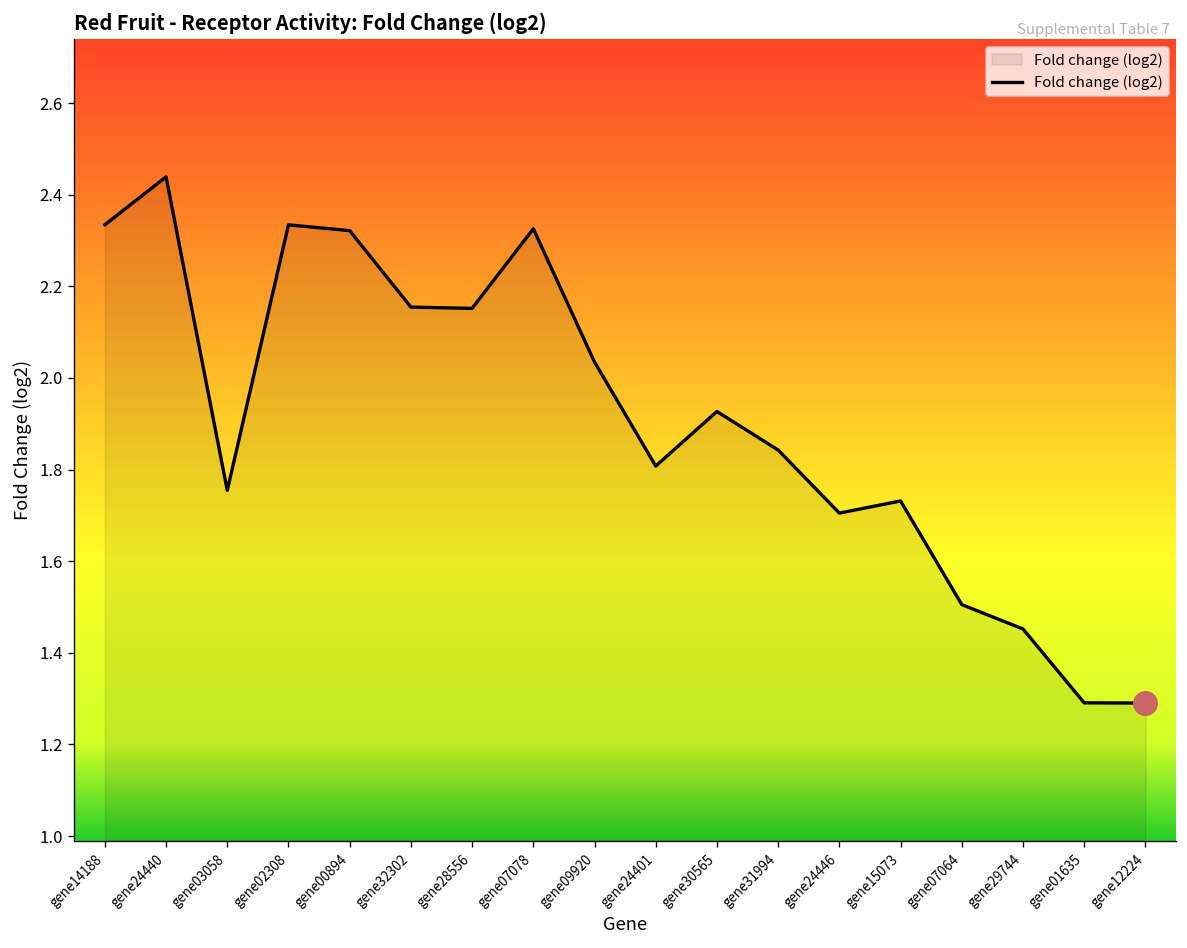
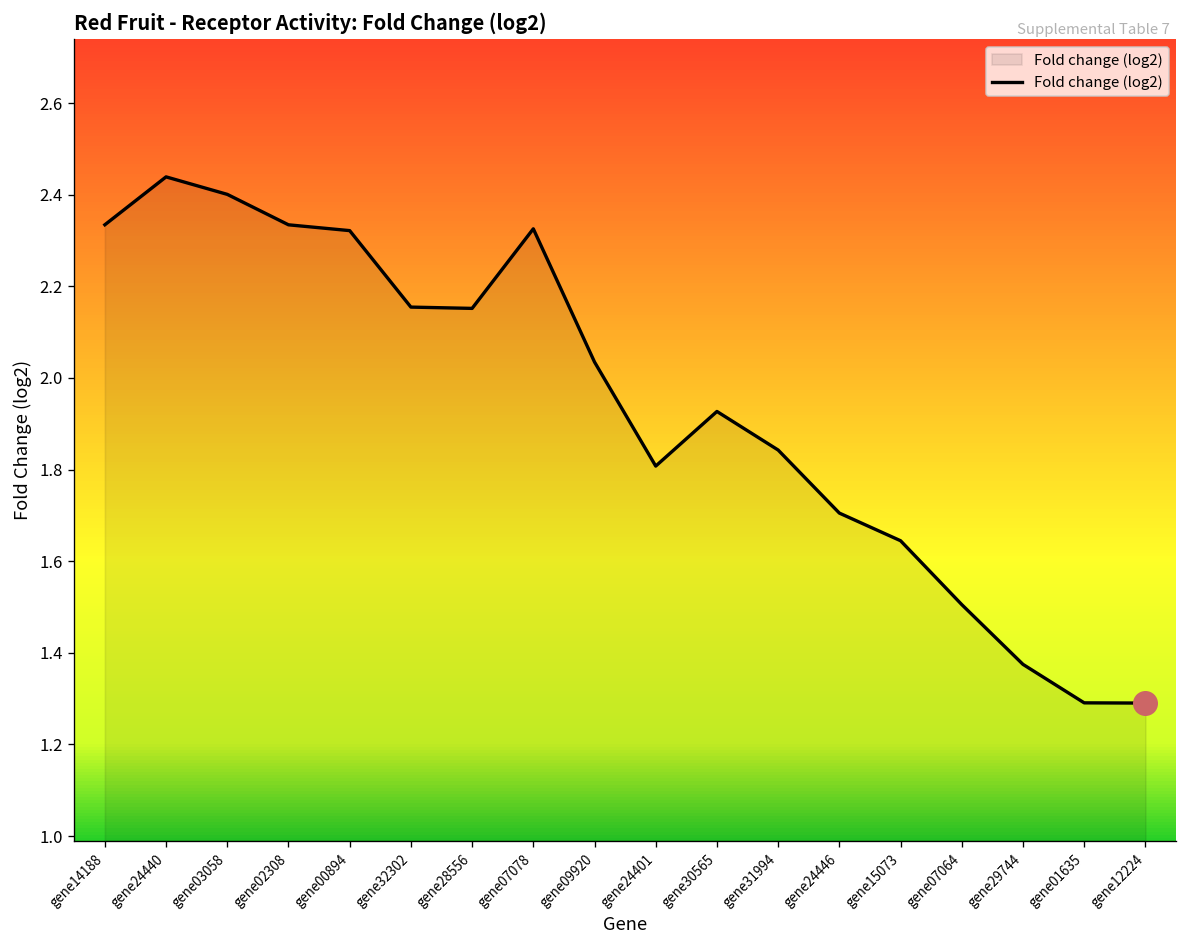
  {
    "Fold change (log2)": {
      "gene14188": 2.33,
      "gene24440": 2.44,
-     "gene03058": 1.75,
+     "gene03058": 2.40,
      "gene02308": 2.33,
      "gene00894": 2.32,
      "gene32302": 2.15,
      "gene28556": 2.15,
      "gene07078": 2.33,
      "gene09920": 2.03,
      "gene24401": 1.81,
      "gene30565": 1.93,
      "gene31994": 1.84,
      "gene24446": 1.71,
-     "gene15073": 1.73,
+     "gene15073": 1.64,
      "gene07064": 1.51,
-     "gene29744": 1.45,
+     "gene29744": 1.37,
      "gene01635": 1.29
    }
  }
